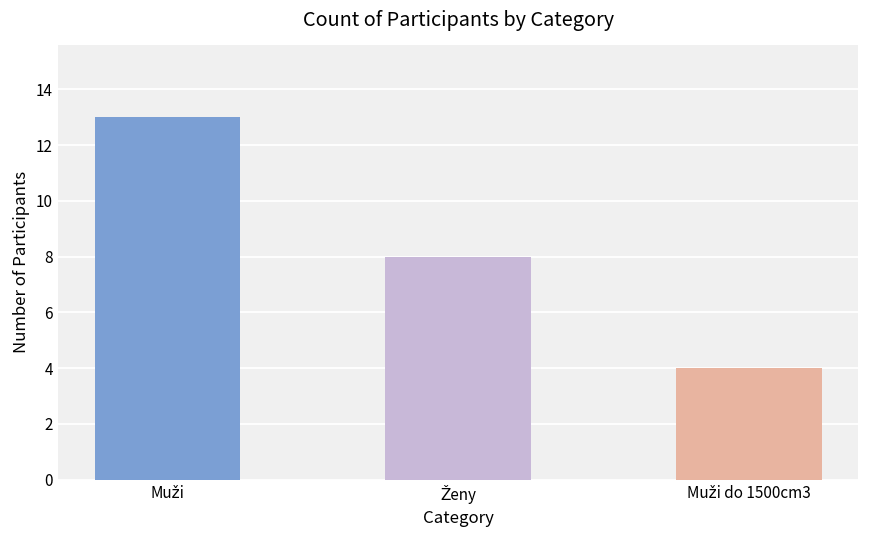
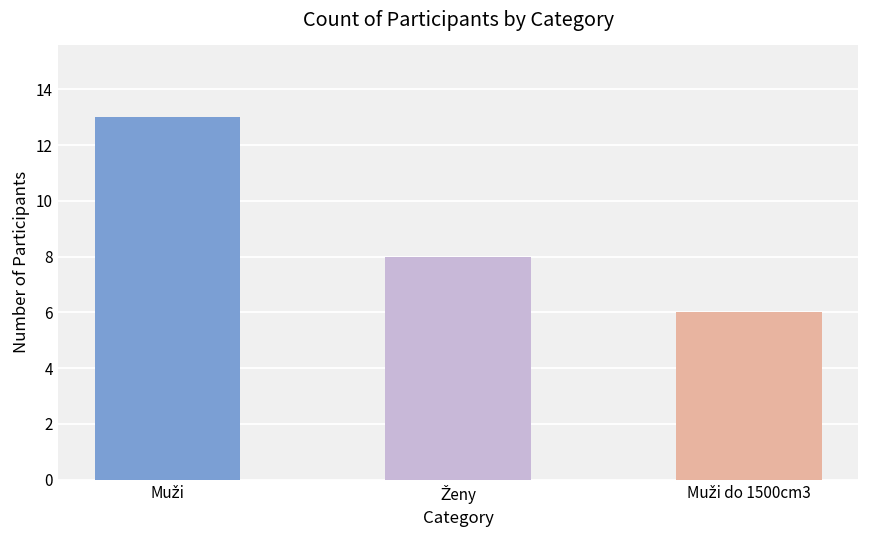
  {
    "Muži": 13,
    "Ženy": 8,
-   "Muži do 1500cm3": 4
+   "Muži do 1500cm3": 6
  }
